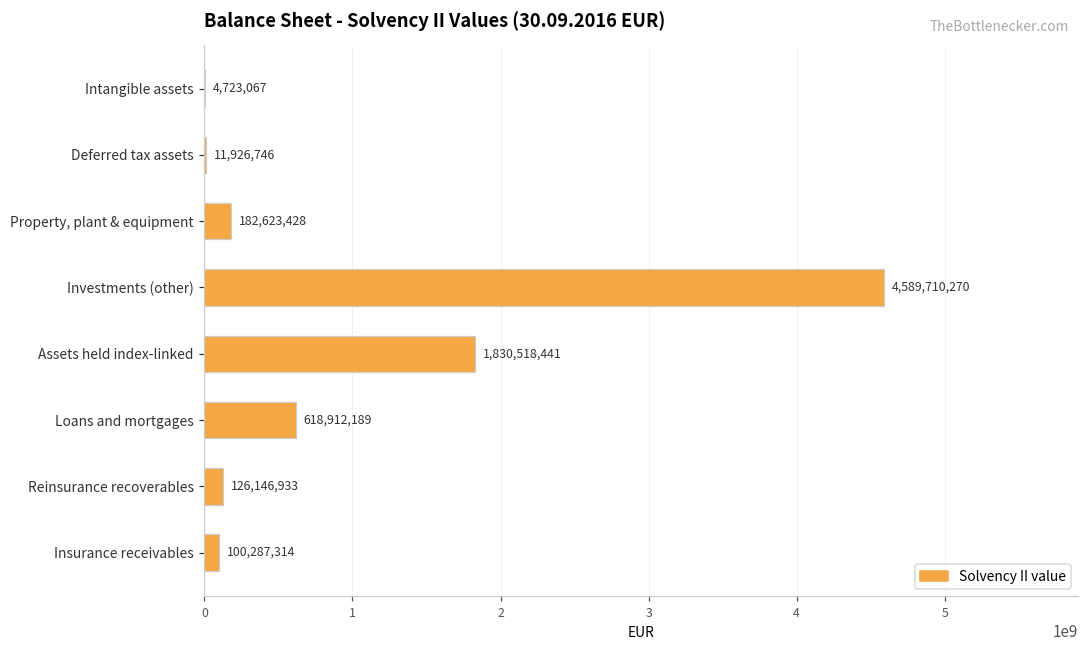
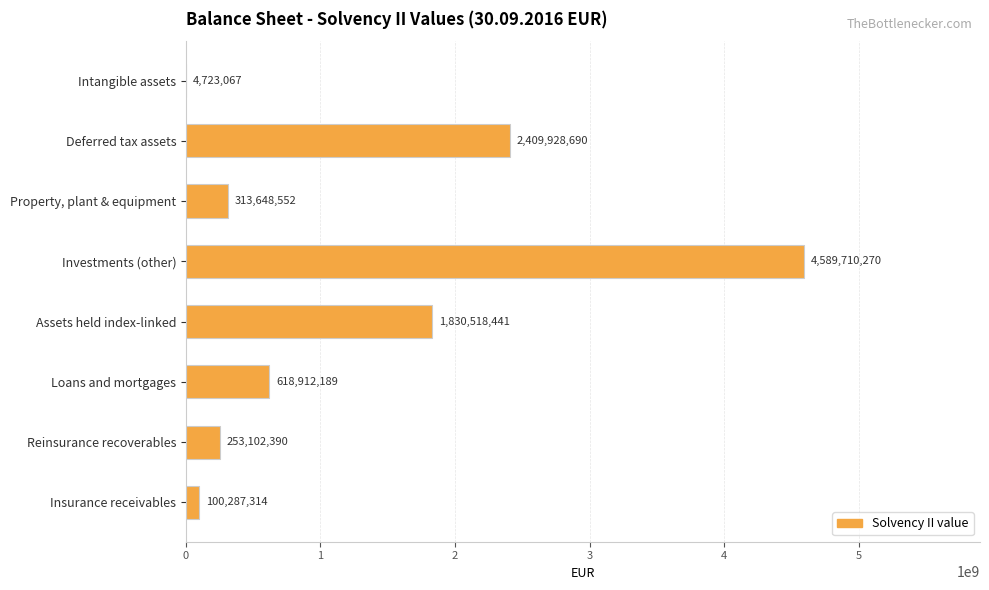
  {
    "Intangible assets": "4,723,067",
-   "Deferred tax assets": "11,926,746",
-   "Property, plant & equipment": "182,623,428",
+   "Deferred tax assets": "2,409,928,690",
+   "Property, plant & equipment": "313,648,552",
    "Investments (other)": "4,589,710,270",
    "Assets held index-linked": "1,830,518,441",
    "Loans and mortgages": "618,912,189",
-   "Reinsurance recoverables": "126,146,933",
+   "Reinsurance recoverables": "253,102,390",
    "Insurance receivables": "100,287,314"
  }
